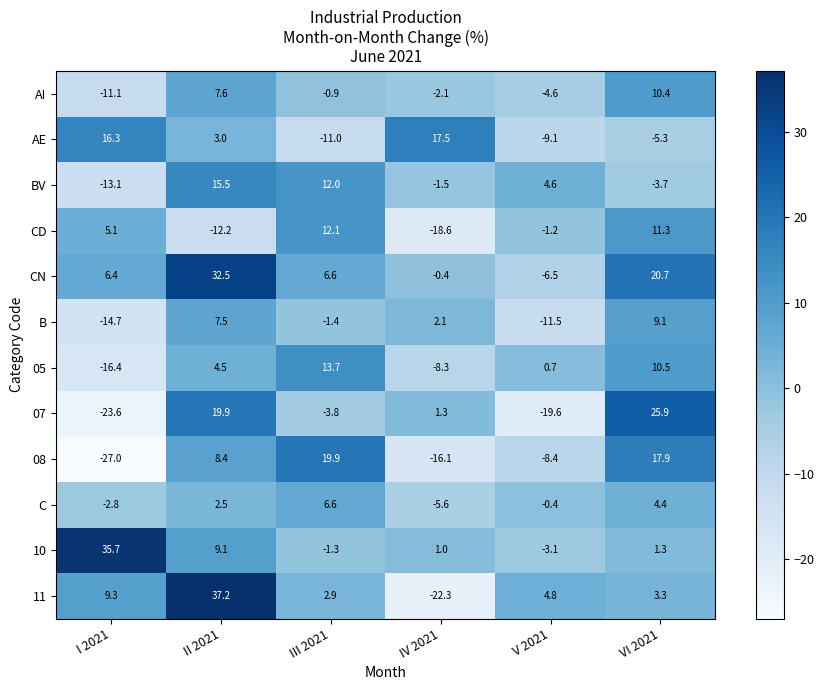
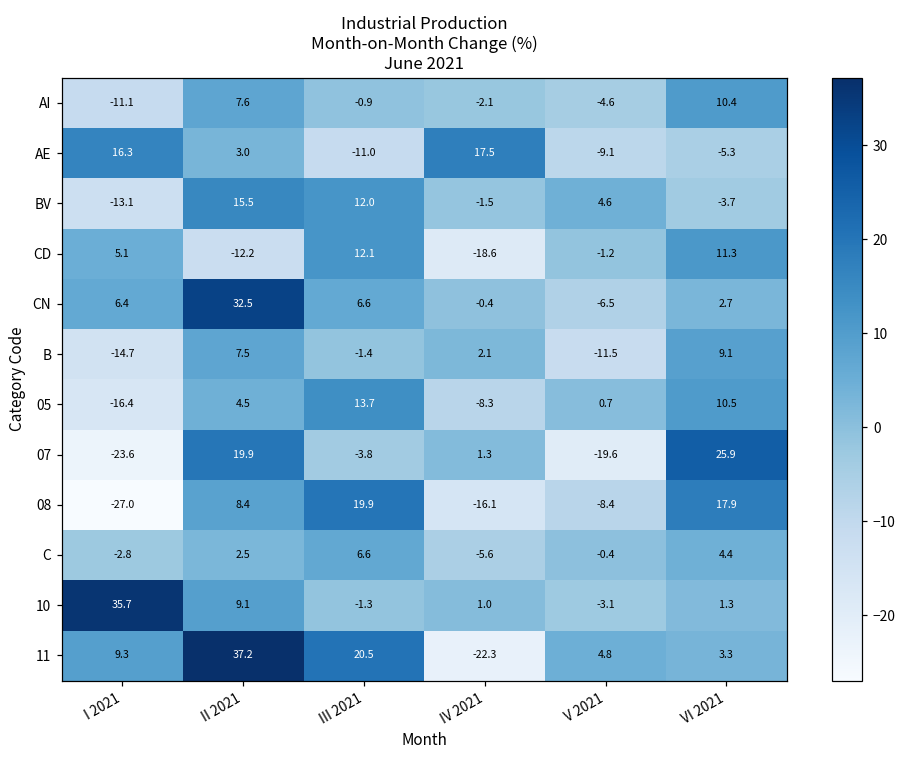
  {
    "AI": {
      "I 2021": -11.1,
      "II 2021": 7.6,
      "III 2021": -0.9,
      "IV 2021": -2.1,
      "V 2021": -4.6,
      "VI 2021": 10.4
    },
    "AE": {
      "I 2021": 16.3,
      "II 2021": 3.0,
      "III 2021": -11.0,
      "IV 2021": 17.5,
      "V 2021": -9.1,
      "VI 2021": -5.3
    },
    "BV": {
      "I 2021": -13.1,
      "II 2021": 15.5,
      "III 2021": 12.0,
      "IV 2021": -1.5,
      "V 2021": 4.6,
      "VI 2021": -3.7
    },
    "CD": {
      "I 2021": 5.1,
      "II 2021": -12.2,
      "III 2021": 12.1,
      "IV 2021": -18.6,
      "V 2021": -1.2,
      "VI 2021": 11.3
    },
    "CN": {
      "I 2021": 6.4,
      "II 2021": 32.5,
      "III 2021": 6.6,
      "IV 2021": -0.4,
      "V 2021": -6.5,
-     "VI 2021": 20.7
+     "VI 2021": 2.7
    },
    "B": {
      "I 2021": -14.7,
      "II 2021": 7.5,
      "III 2021": -1.4,
      "IV 2021": 2.1,
      "V 2021": -11.5,
      "VI 2021": 9.1
    },
    "05": {
      "I 2021": -16.4,
      "II 2021": 4.5,
      "III 2021": 13.7,
      "IV 2021": -8.3,
      "V 2021": 0.7,
      "VI 2021": 10.5
    },
    "07": {
      "I 2021": -23.6,
      "II 2021": 19.9,
      "III 2021": -3.8,
      "IV 2021": 1.3,
      "V 2021": -19.6,
      "VI 2021": 25.9
    },
    "08": {
      "I 2021": -27.0,
      "II 2021": 8.4,
      "III 2021": 19.9,
      "IV 2021": -16.1,
      "V 2021": -8.4,
      "VI 2021": 17.9
    },
    "C": {
      "I 2021": -2.8,
      "II 2021": 2.5,
      "III 2021": 6.6,
      "IV 2021": -5.6,
      "V 2021": -0.4,
      "VI 2021": 4.4
    },
    "10": {
      "I 2021": 35.7,
      "II 2021": 9.1,
      "III 2021": -1.3,
      "IV 2021": 1.0,
      "V 2021": -3.1,
      "VI 2021": 1.3
    },
    "11": {
      "I 2021": 9.3,
      "II 2021": 37.2,
-     "III 2021": 2.9,
+     "III 2021": 20.5,
      "IV 2021": -22.3,
      "V 2021": 4.8,
      "VI 2021": 3.3
    }
  }
